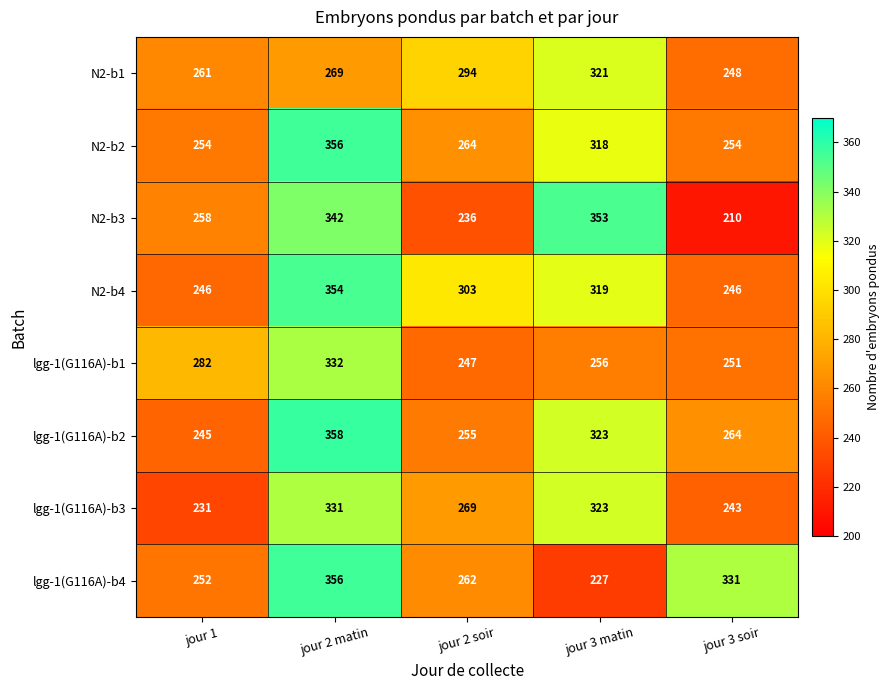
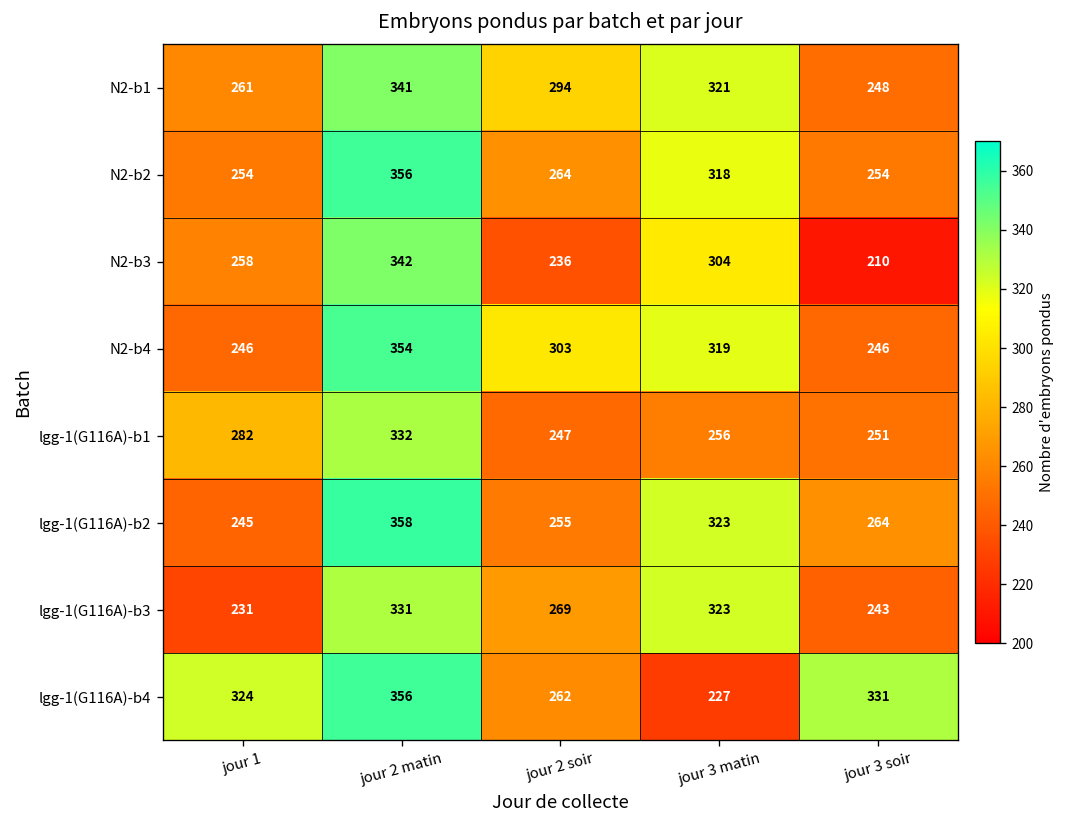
  {
    "N2-b1": {
      "jour 1": 261,
-     "jour 2 matin": 269,
+     "jour 2 matin": 341,
      "jour 2 soir": 294,
      "jour 3 matin": 321,
      "jour 3 soir": 248
    },
    "N2-b2": {
      "jour 1": 254,
      "jour 2 matin": 356,
      "jour 2 soir": 264,
      "jour 3 matin": 318,
      "jour 3 soir": 254
    },
    "N2-b3": {
      "jour 1": 258,
      "jour 2 matin": 342,
      "jour 2 soir": 236,
-     "jour 3 matin": 353,
+     "jour 3 matin": 304,
      "jour 3 soir": 210
    },
    "N2-b4": {
      "jour 1": 246,
      "jour 2 matin": 354,
      "jour 2 soir": 303,
      "jour 3 matin": 319,
      "jour 3 soir": 246
    },
    "lgg-1(G116A)-b1": {
      "jour 1": 282,
      "jour 2 matin": 332,
      "jour 2 soir": 247,
      "jour 3 matin": 256,
      "jour 3 soir": 251
    },
    "lgg-1(G116A)-b2": {
      "jour 1": 245,
      "jour 2 matin": 358,
      "jour 2 soir": 255,
      "jour 3 matin": 323,
      "jour 3 soir": 264
    },
    "lgg-1(G116A)-b3": {
      "jour 1": 231,
      "jour 2 matin": 331,
      "jour 2 soir": 269,
      "jour 3 matin": 323,
      "jour 3 soir": 243
    },
    "lgg-1(G116A)-b4": {
-     "jour 1": 252,
+     "jour 1": 324,
      "jour 2 matin": 356,
      "jour 2 soir": 262,
      "jour 3 matin": 227,
      "jour 3 soir": 331
    }
  }
